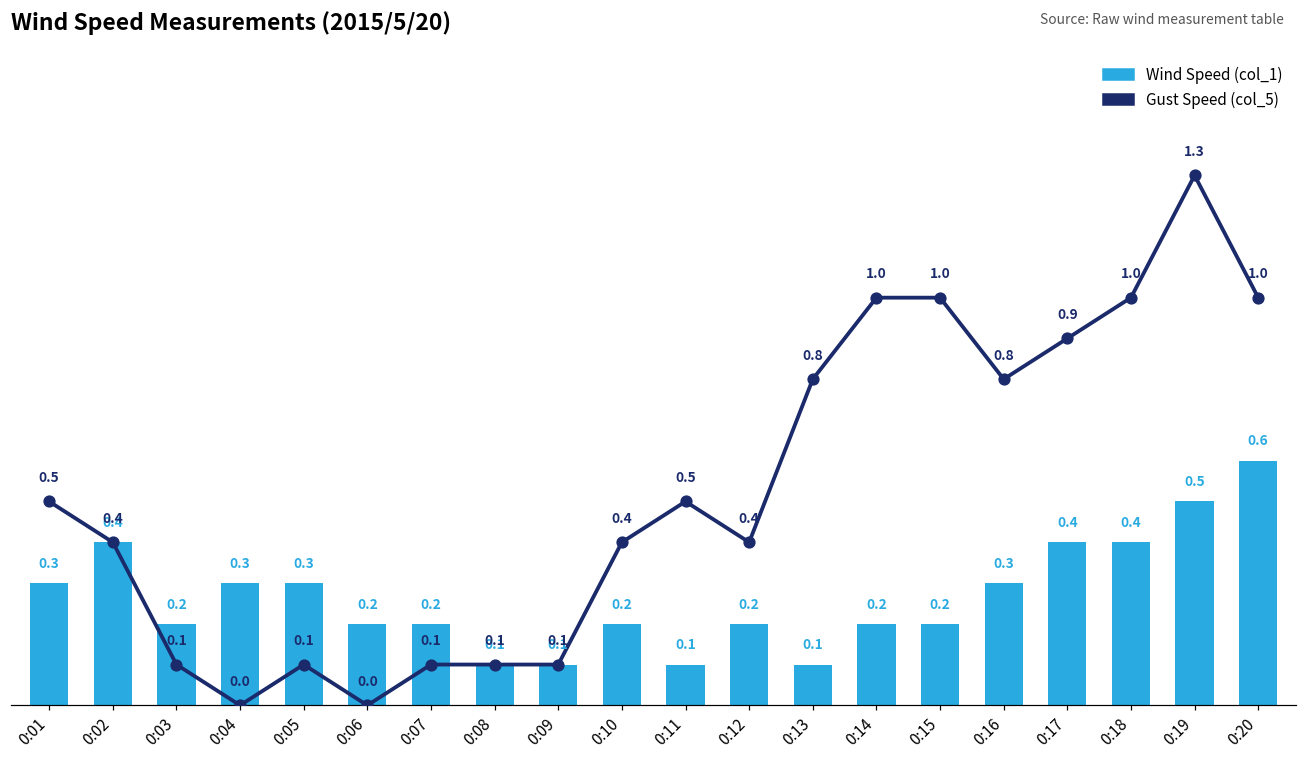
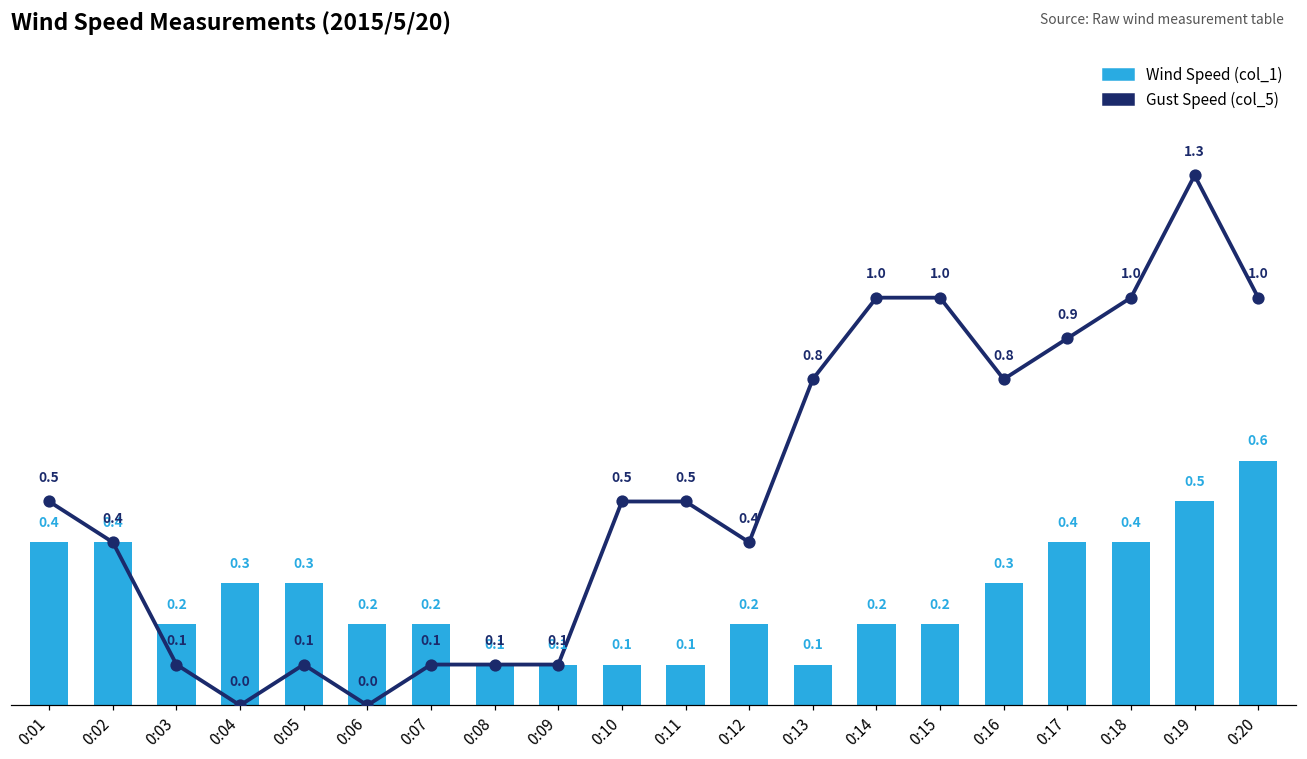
  {
    "Gust Speed (col_5)": {
      "0:01": 0.5,
      "0:03": 0.1,
      "0:04": 0.0,
      "0:05": 0.1,
      "0:06": 0.0,
      "0:07": 0.1,
-     "0:10": 0.4,
+     "0:10": 0.5,
      "0:11": 0.5,
      "0:12": 0.4,
      "0:13": 0.8,
      "0:14": 1.0,
      "0:15": 1.0,
      "0:16": 0.8,
      "0:17": 0.9,
      "0:18": 1.0,
      "0:19": 1.3,
      "0:20": 1.0
    },
    "Wind Speed (col_1)": {
-     "0:01": 0.3,
+     "0:01": 0.4,
      "0:03": 0.2,
      "0:04": 0.3,
      "0:05": 0.3,
      "0:06": 0.2,
      "0:07": 0.2,
-     "0:10": 0.2,
+     "0:10": 0.1,
      "0:11": 0.1,
      "0:12": 0.2,
      "0:13": 0.1,
      "0:14": 0.2,
      "0:15": 0.2,
      "0:16": 0.3,
      "0:17": 0.4,
      "0:18": 0.4,
      "0:19": 0.5,
      "0:20": 0.6
    }
  }
